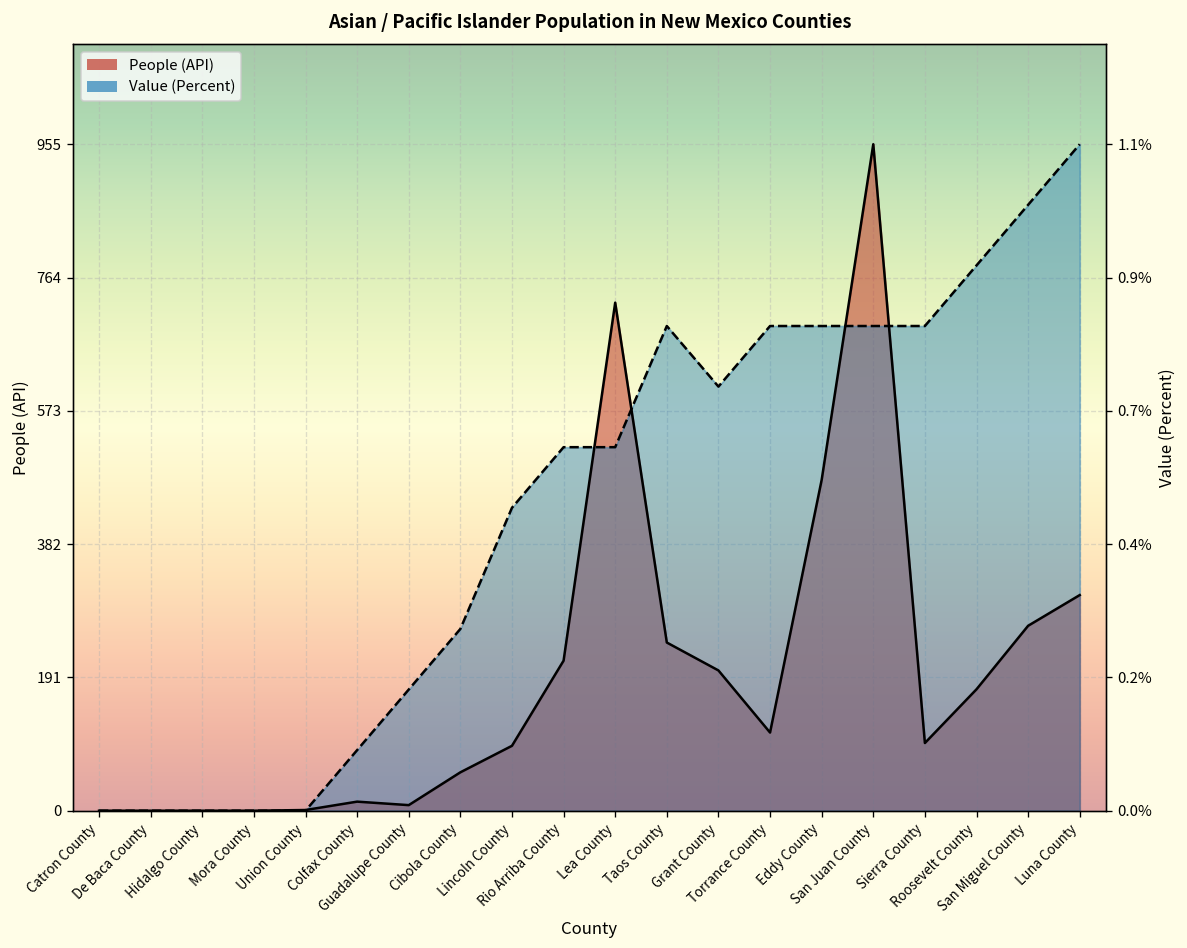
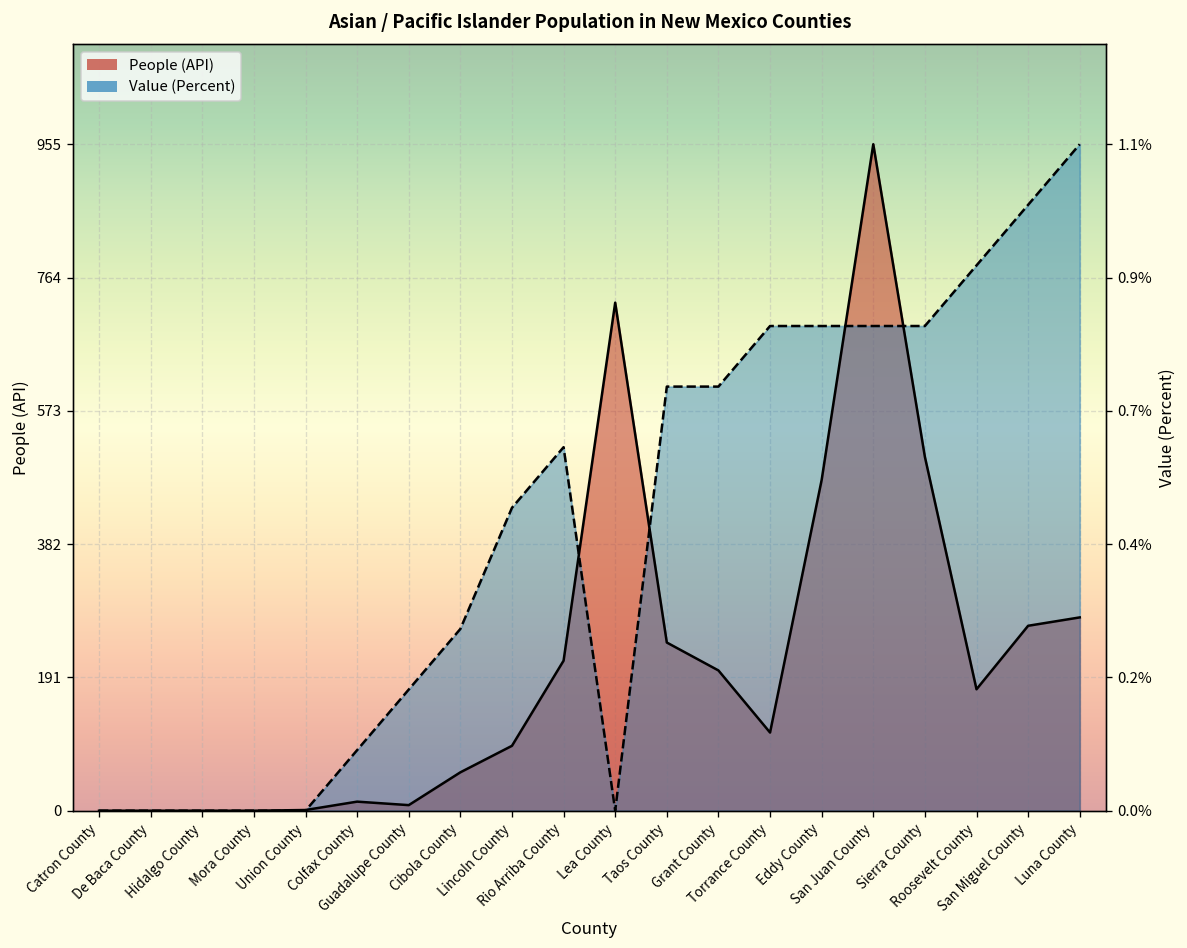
  {
    "People (API)": {
      "Colfax County": 10,
      "Guadalupe County": 10,
      "Cibola County": 60,
      "Lincoln County": 90,
      "Rio Arriba County": 220,
      "Lea County": 730,
      "Taos County": 240,
      "Grant County": 200,
      "Torrance County": 110,
      "Eddy County": 470,
      "San Juan County": 960,
-     "Sierra County": 100,
+     "Sierra County": 510,
      "Roosevelt County": 170,
      "San Miguel County": 270,
-     "Luna County": 310
+     "Luna County": 280
    },
    "Value (Percent)": {
      "Colfax County": 90,
      "Guadalupe County": 170,
      "Cibola County": 260,
      "Lincoln County": 430,
      "Rio Arriba County": 520,
-     "Lea County": 520,
-     "Taos County": 690,
+     "Lea County": 0,
+     "Taos County": 610,
      "Grant County": 610,
      "Torrance County": 690,
      "Eddy County": 690,
      "San Juan County": 690,
      "Sierra County": 690,
      "Roosevelt County": 780,
      "San Miguel County": 870,
      "Luna County": 960
    }
  }
